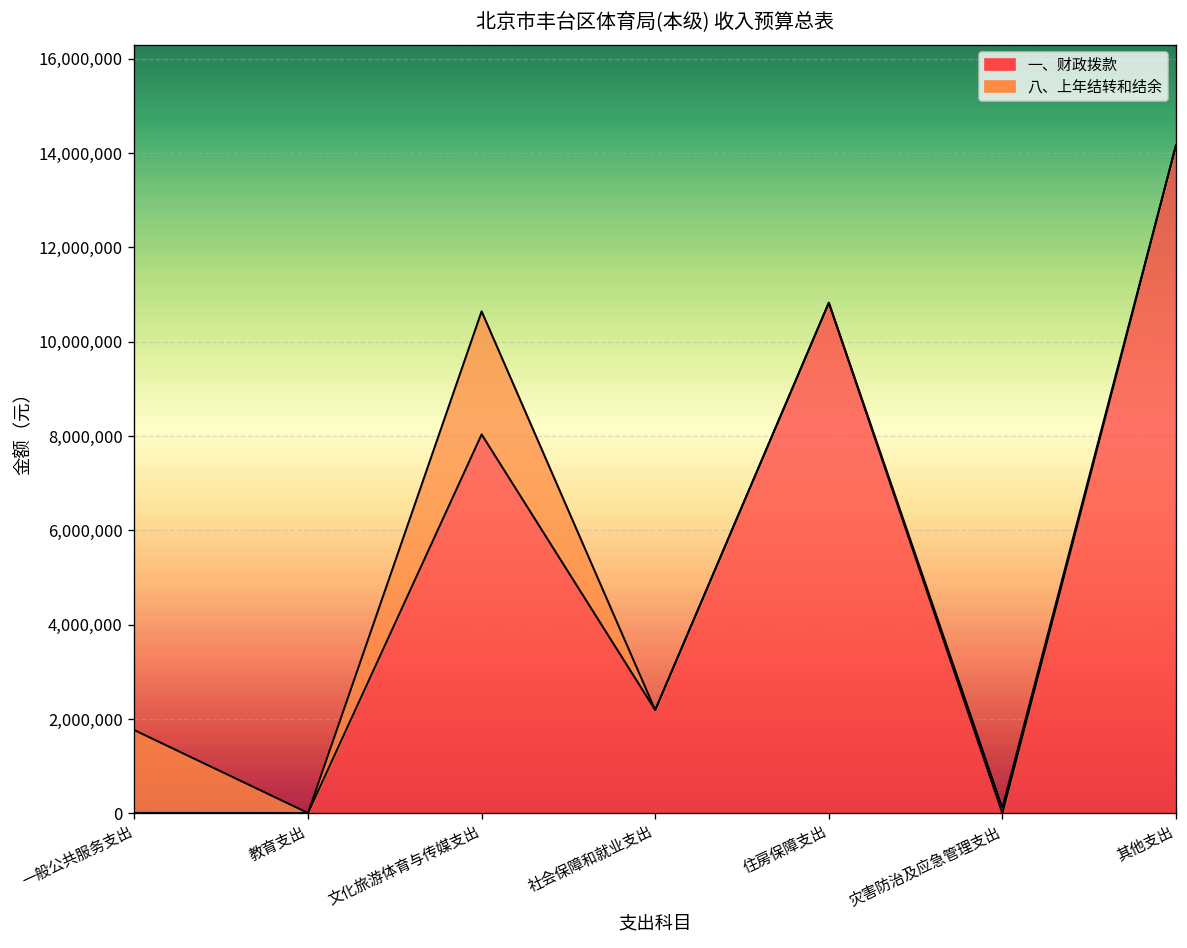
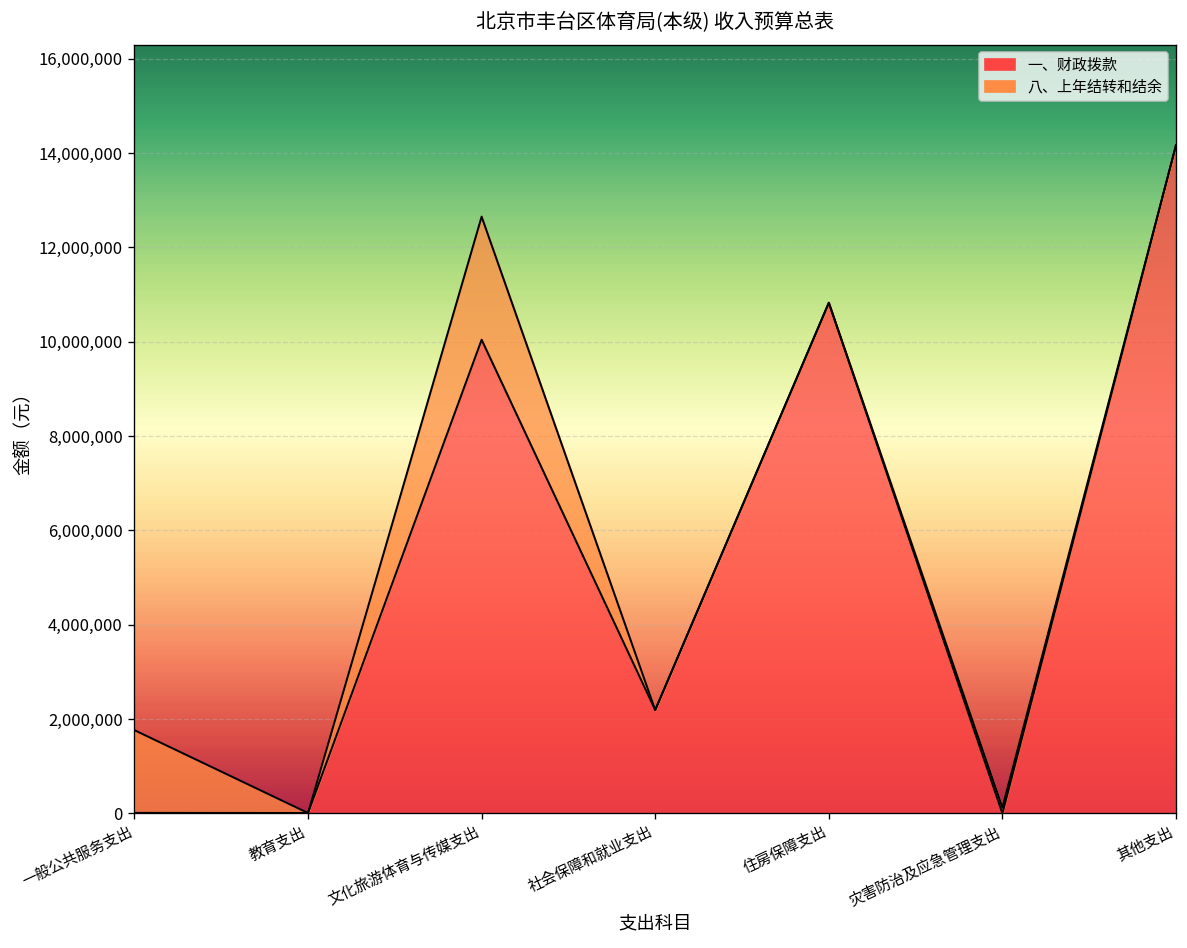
  {
    "一、财政拨款": {
      "一般公共服务支出": "0",
-     "文化旅游体育与传媒支出": "8,000,000",
+     "文化旅游体育与传媒支出": "10,000,000",
      "灾害防治及应急管理支出": "0"
    },
    "八、上年结转和结余": {
      "一般公共服务支出": "1,800,000",
      "文化旅游体育与传媒支出": "2,600,000",
      "灾害防治及应急管理支出": "100,000"
    }
  }
